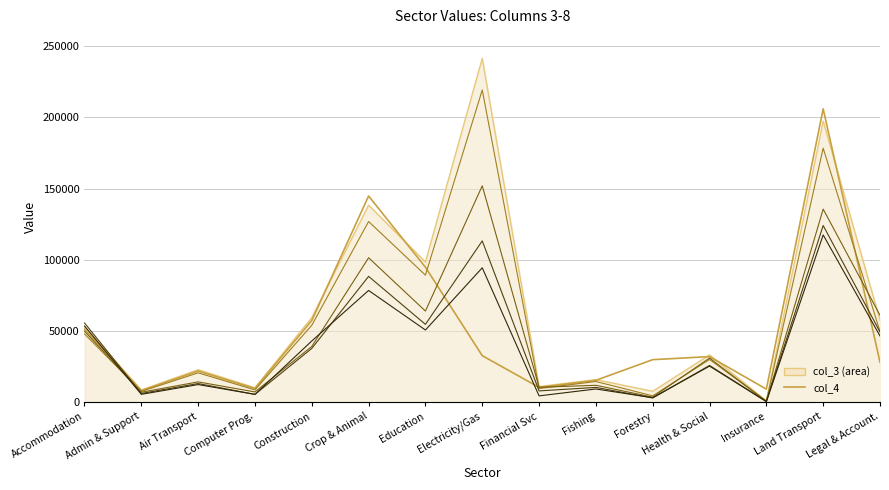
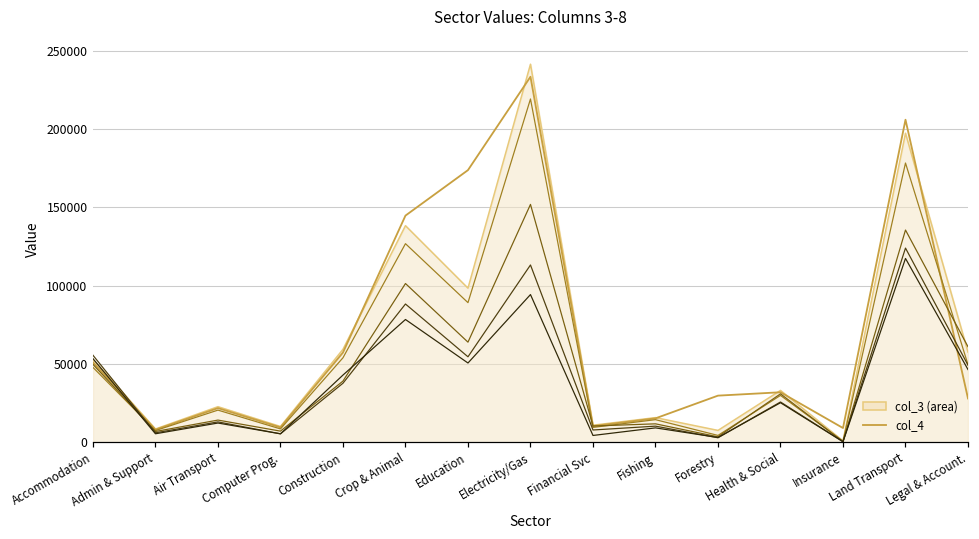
  {
    "col_4": {
      "Construction": 57000,
      "Crop & Animal": 145000,
-     "Education": 95000,
-     "Electricity/Gas": 33000,
+     "Education": 174000,
+     "Electricity/Gas": 234000,
      "Forestry": 30000,
      "Insurance": 9000,
      "Land Transport": 206000,
      "Legal & Account.": 28000
    }
  }
